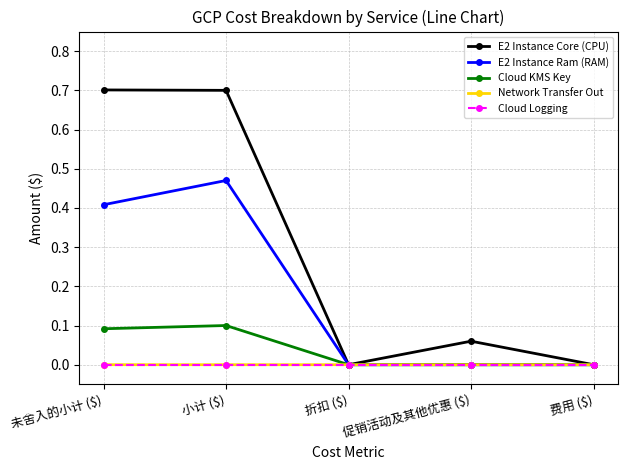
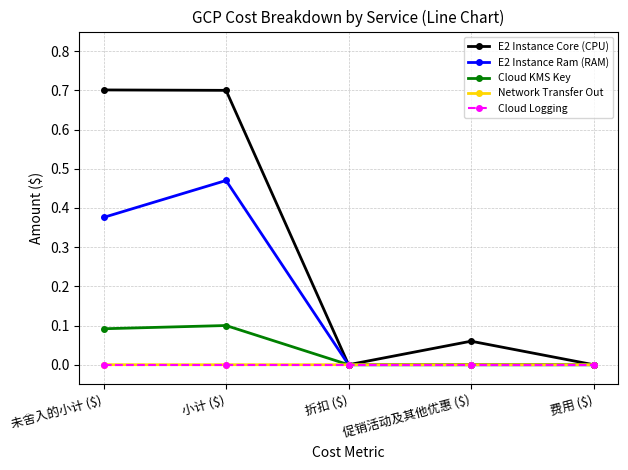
  {
    "E2 Instance Core (CPU)": {
      "未舍入的小计 ($)": 0.70,
      "小计 ($)": 0.70,
      "促销活动及其他优惠 ($)": 0.06
    },
    "E2 Instance Ram (RAM)": {
-     "未舍入的小计 ($)": 0.41,
+     "未舍入的小计 ($)": 0.38,
      "小计 ($)": 0.47
    },
    "Cloud KMS Key": {
      "未舍入的小计 ($)": 0.09,
      "小计 ($)": 0.10
    },
    "Cloud Logging": {
      "未舍入的小计 ($)": 0.00,
      "小计 ($)": 0.00
    }
  }
